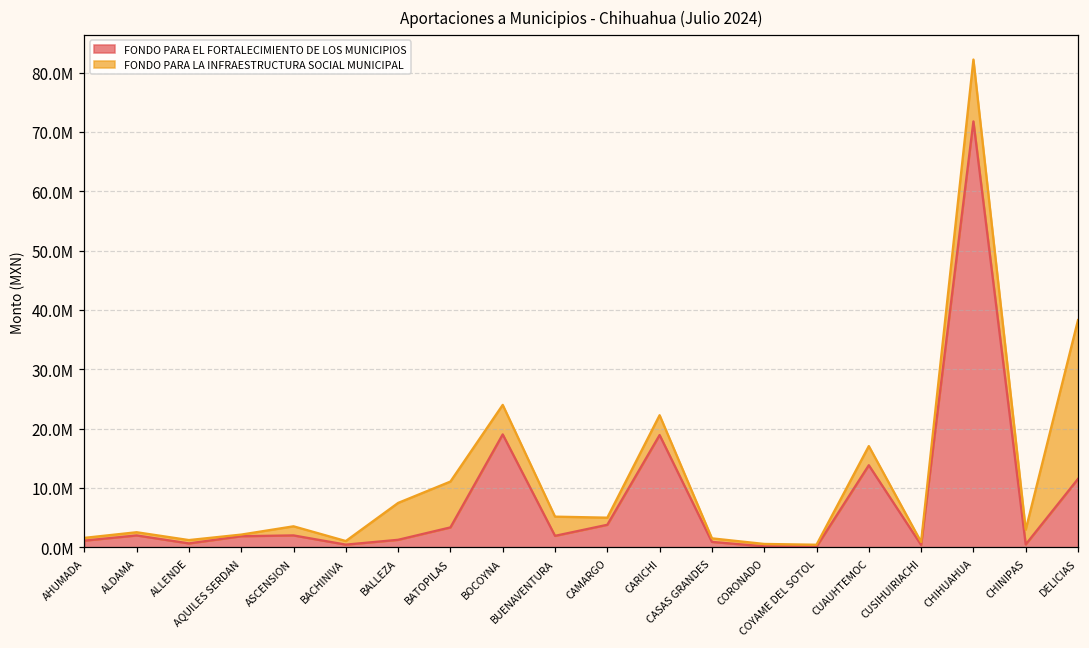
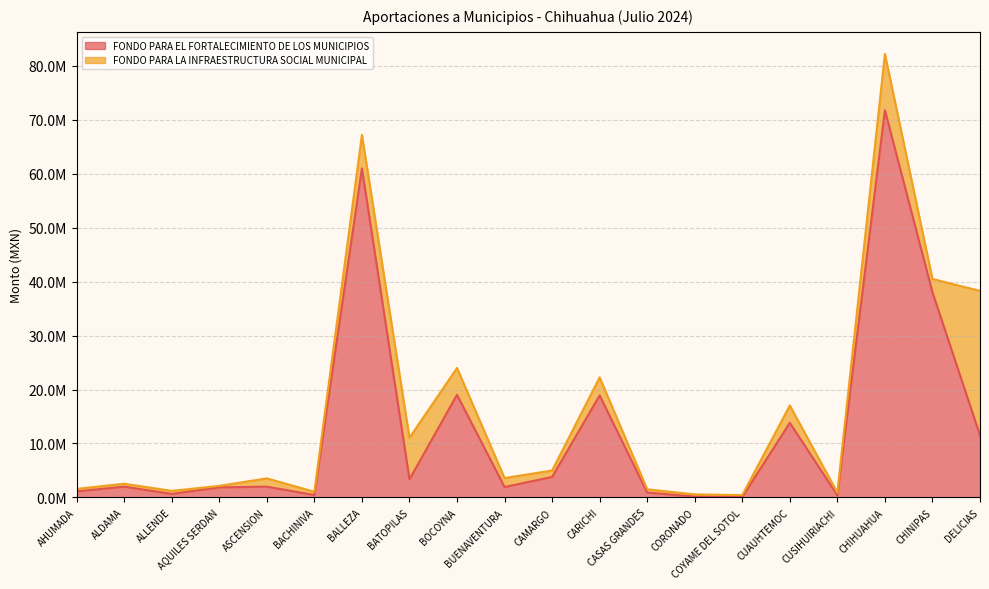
  {
    "FONDO PARA EL FORTALECIMIENTO DE LOS MUNICIPIOS": {
      "ALDAMA": 2000000,
      "ALLENDE": 1000000,
      "ASCENSION": 2000000,
      "BACHINIVA": 0,
-     "BALLEZA": 1000000,
+     "BALLEZA": 61000000,
      "BATOPILAS": 3000000,
      "BOCOYNA": 19000000,
      "BUENAVENTURA": 2000000,
      "CAMARGO": 4000000,
      "CARICHI": 19000000,
      "CASAS GRANDES": 1000000,
      "CUAUHTEMOC": 14000000,
      "CUSIHUIRIACHI": 0,
      "CHIHUAHUA": 72000000,
-     "CHINIPAS": 0,
+     "CHINIPAS": 38000000,
      "DELICIAS": 12000000
    },
    "FONDO PARA LA INFRAESTRUCTURA SOCIAL MUNICIPAL": {
      "ALDAMA": 1000000,
      "ALLENDE": 1000000,
      "ASCENSION": 2000000,
      "BACHINIVA": 1000000,
      "BALLEZA": 6000000,
      "BATOPILAS": 8000000,
      "BOCOYNA": 5000000,
-     "BUENAVENTURA": 3000000,
+     "BUENAVENTURA": 2000000,
      "CAMARGO": 1000000,
      "CARICHI": 3000000,
      "CASAS GRANDES": 1000000,
      "CUAUHTEMOC": 3000000,
      "CUSIHUIRIACHI": 0,
      "CHIHUAHUA": 10000000,
      "CHINIPAS": 2000000,
      "DELICIAS": 27000000
    }
  }
